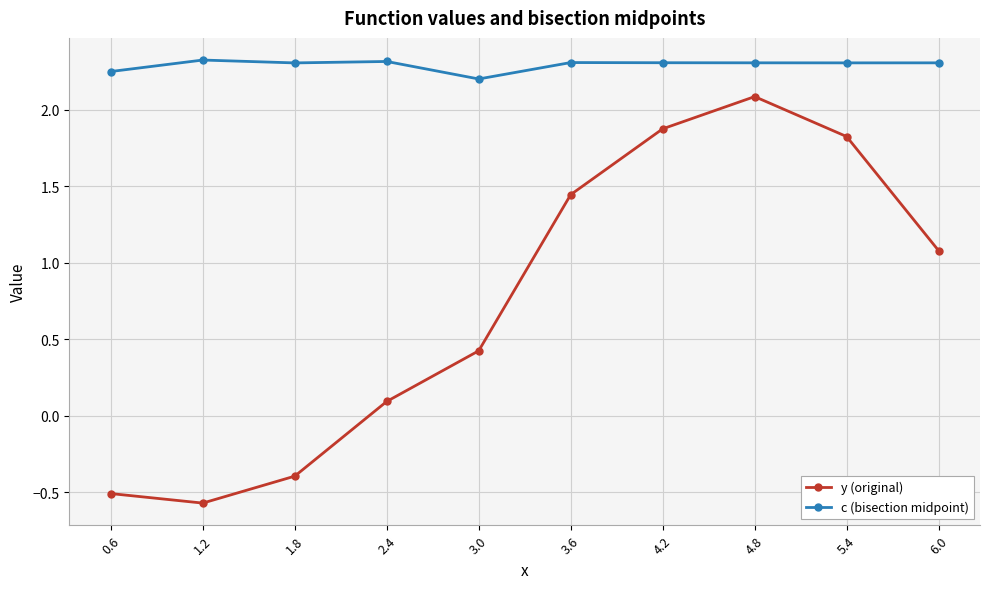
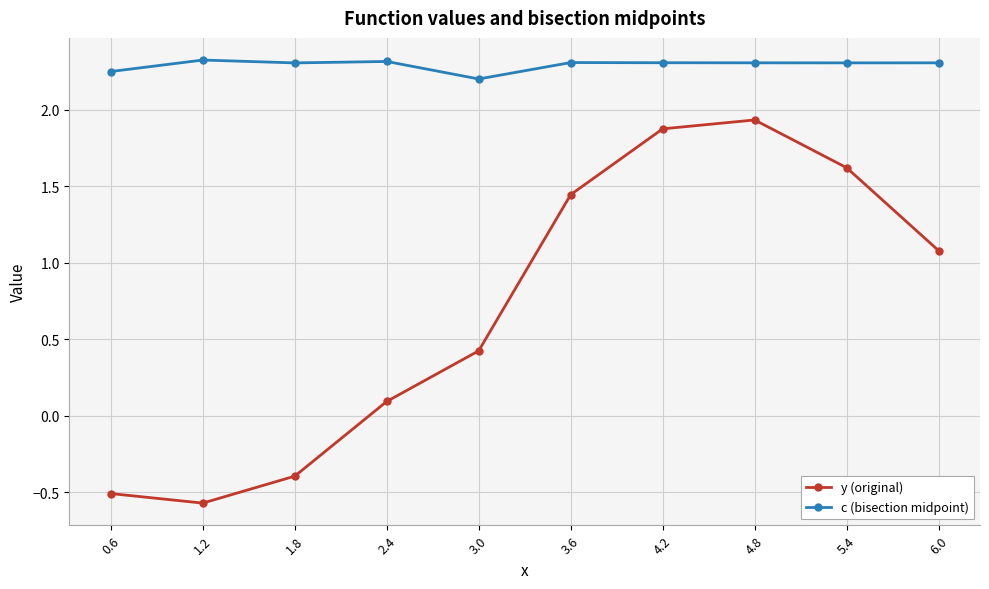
  {
    "y (original)": {
      "0.6": -0.51,
      "1.2": -0.57,
      "1.8": -0.39,
      "2.4": 0.09,
      "3.0": 0.42,
      "3.6": 1.45,
      "4.2": 1.88,
-     "4.8": 2.09,
-     "5.4": 1.82,
+     "4.8": 1.93,
+     "5.4": 1.62,
      "6.0": 1.08
    },
    "c (bisection midpoint)": {
      "0.6": 2.25,
      "1.2": 2.33,
      "1.8": 2.31,
      "2.4": 2.32,
      "3.0": 2.20,
      "3.6": 2.31,
      "4.2": 2.31,
      "4.8": 2.31,
      "5.4": 2.31,
      "6.0": 2.31
    }
  }
